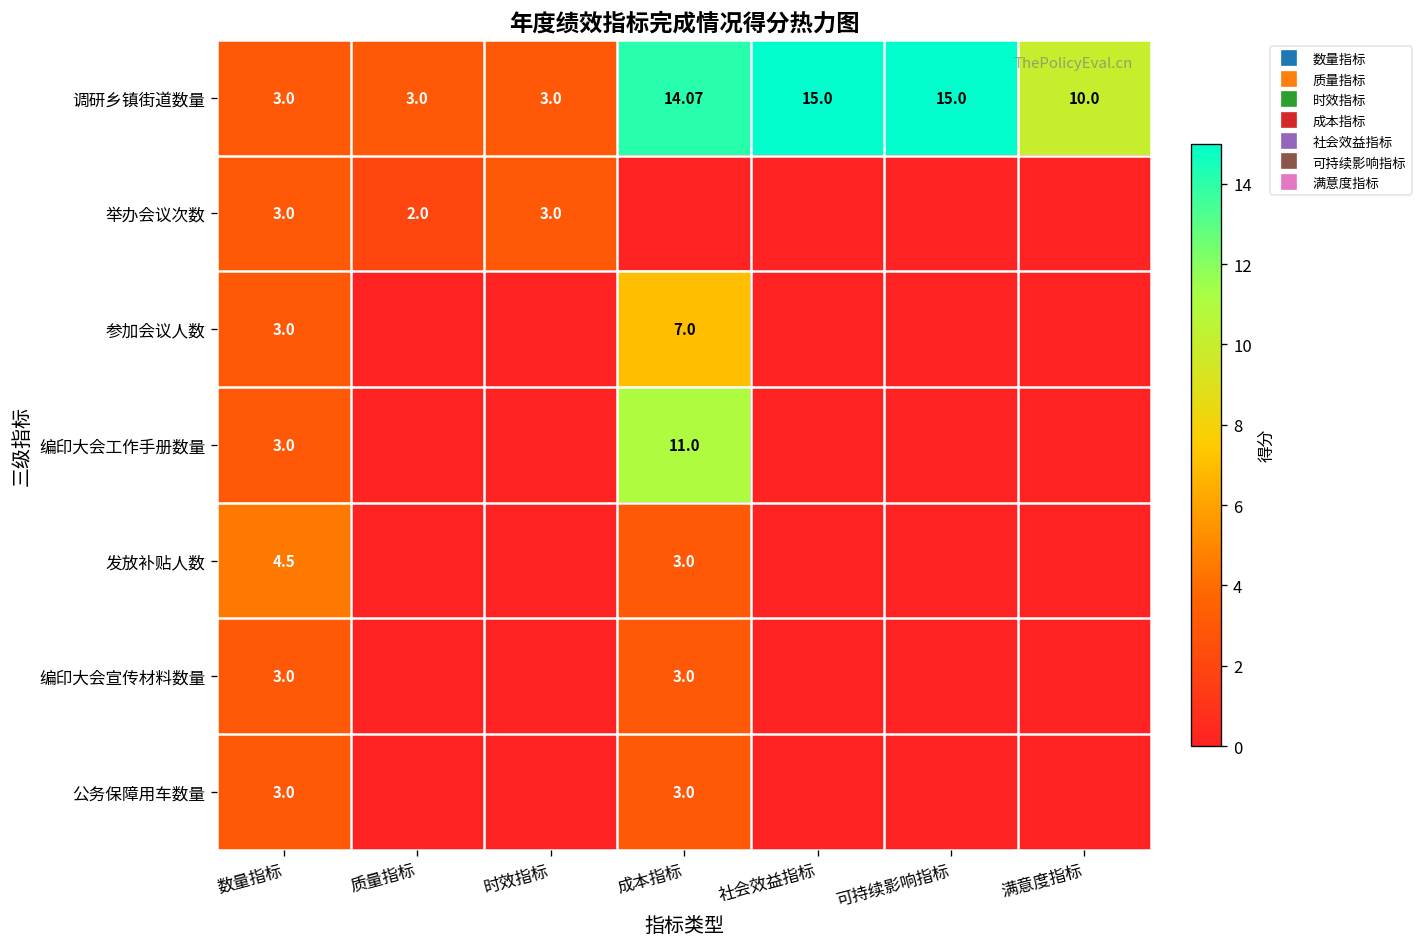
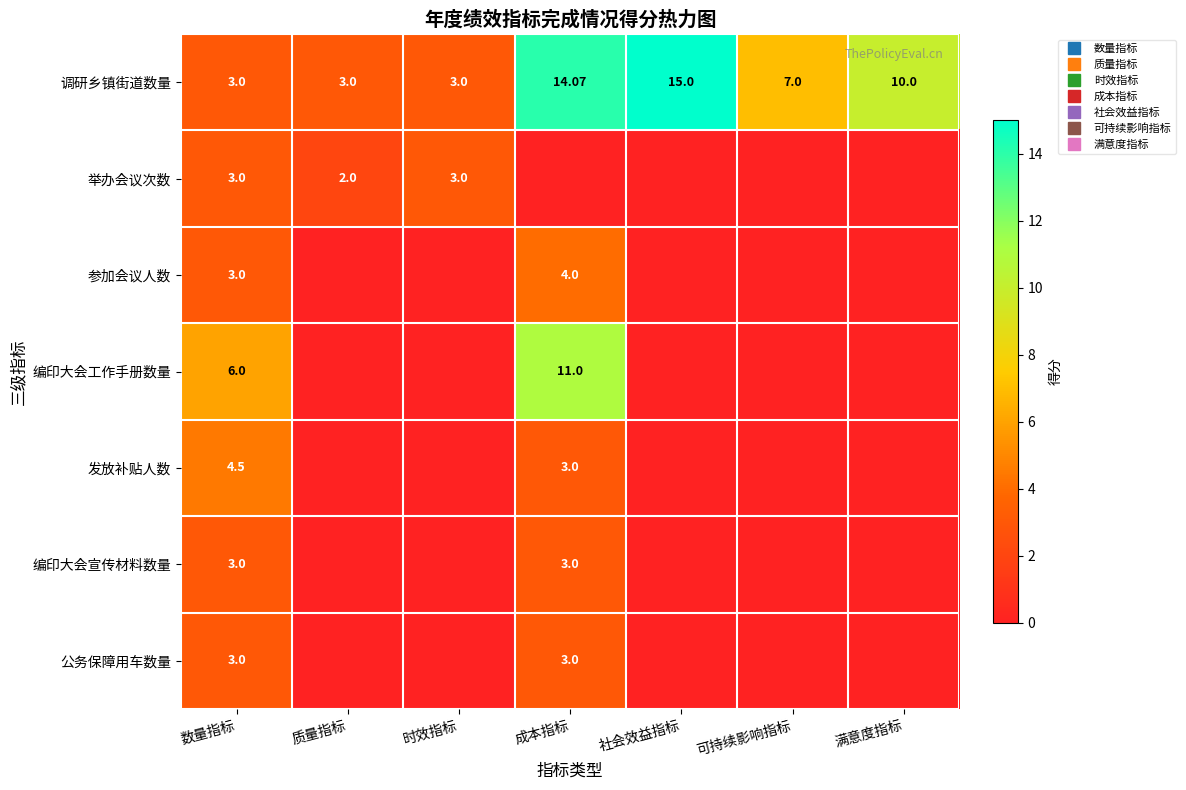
  {
    "调研乡镇街道数量": {
      "数量指标": 3.0,
      "质量指标": 3.0,
      "时效指标": 3.0,
      "成本指标": 14.07,
      "社会效益指标": 15.0,
-     "可持续影响指标": 15.0
+     "可持续影响指标": 7.0
    },
    "举办会议次数": {
      "数量指标": 3.0,
      "质量指标": 2.0,
      "时效指标": 3.0
    },
    "参加会议人数": {
      "数量指标": 3.0,
-     "成本指标": 7.0
+     "成本指标": 4.0
    },
    "编印大会工作手册数量": {
-     "数量指标": 3.0,
+     "数量指标": 6.0,
      "成本指标": 11.0
    },
    "发放补贴人数": {
      "数量指标": 4.5,
      "成本指标": 3.0
    },
    "编印大会宣传材料数量": {
      "数量指标": 3.0,
      "成本指标": 3.0
    },
    "公务保障用车数量": {
      "数量指标": 3.0,
      "成本指标": 3.0
    }
  }
